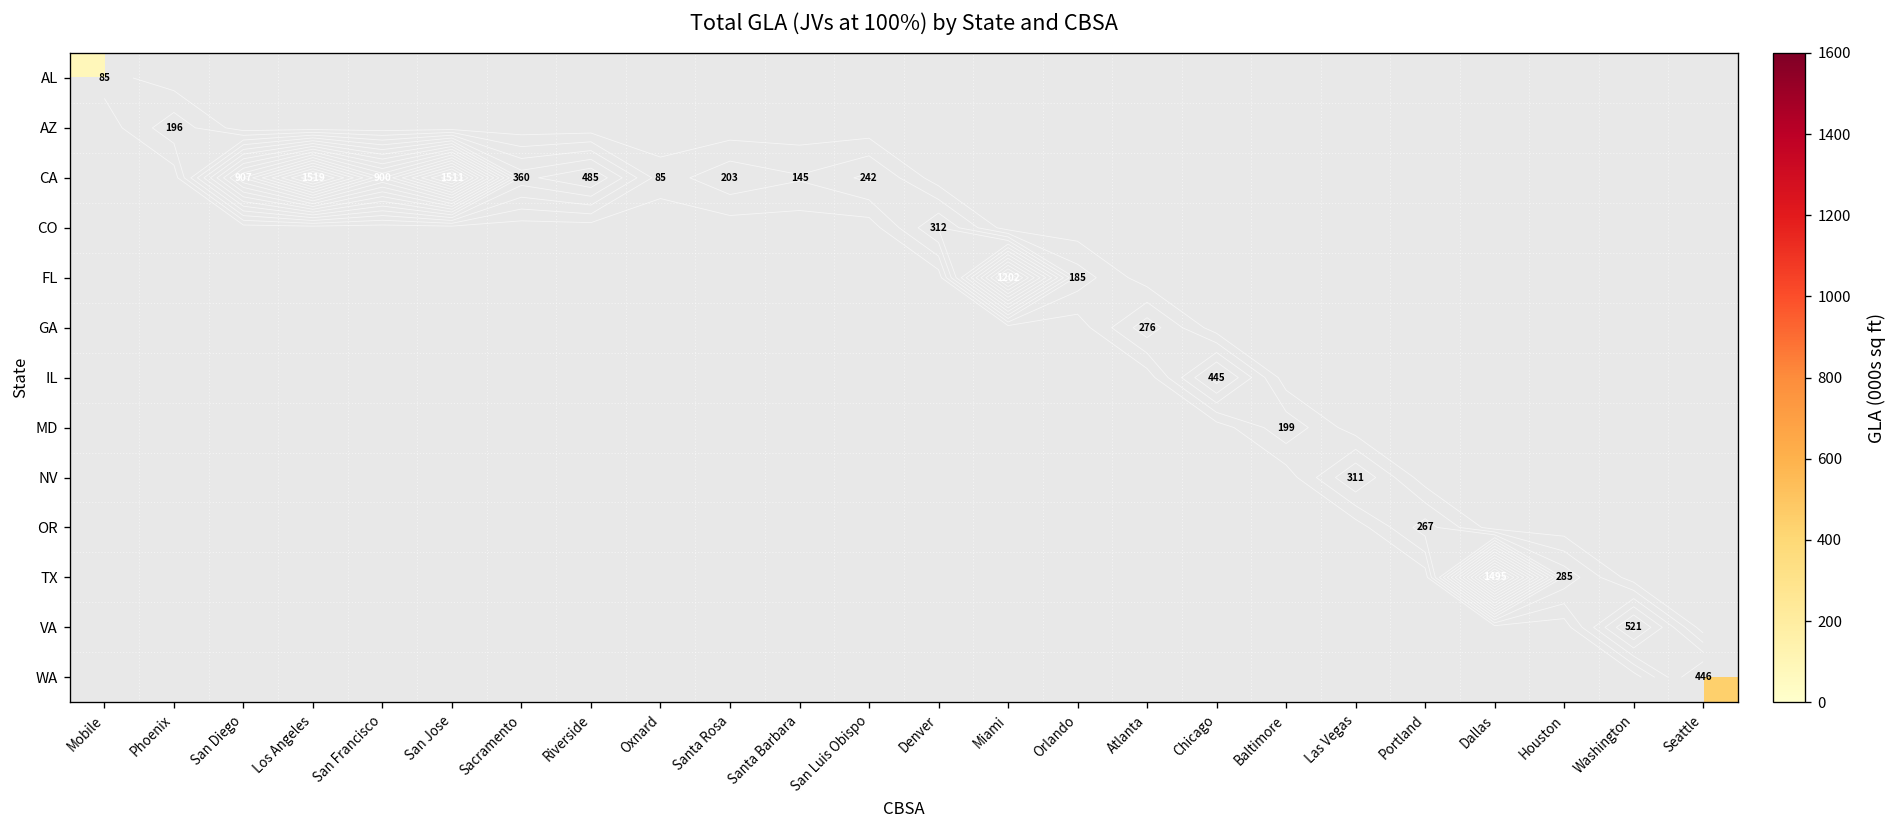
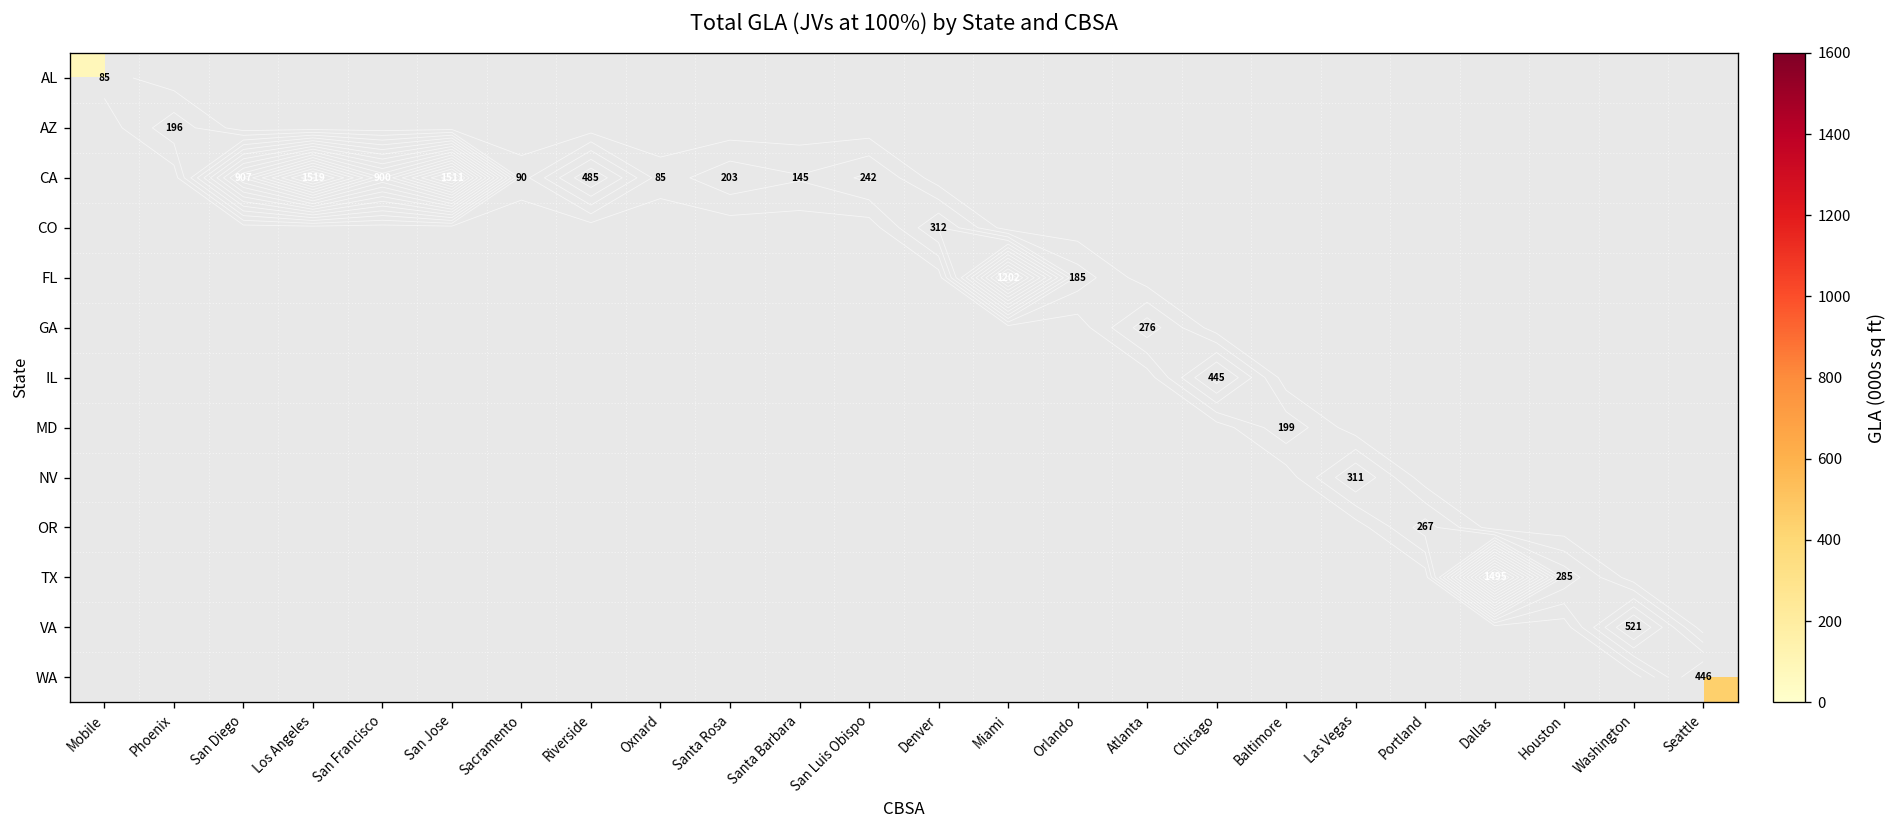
  {
    "AL": {
      "Mobile": 85
    },
    "AZ": {
      "Phoenix": 196
    },
    "CA": {
-     "Sacramento": 360,
+     "Sacramento": 90,
      "Riverside": 485,
      "Oxnard": 85,
      "Santa Rosa": 203,
      "Santa Barbara": 145,
      "San Luis Obispo": 242
    },
    "CO": {
      "Denver": 312
    },
    "FL": {
      "Orlando": 185
    },
    "GA": {
      "Atlanta": 276
    },
    "IL": {
      "Chicago": 445
    },
    "MD": {
      "Baltimore": 199
    },
    "NV": {
      "Las Vegas": 311
    },
    "OR": {
      "Portland": 267
    },
    "TX": {
      "Houston": 285
    },
    "VA": {
      "Washington": 521
    },
    "WA": {
      "Seattle": 446
    }
  }
